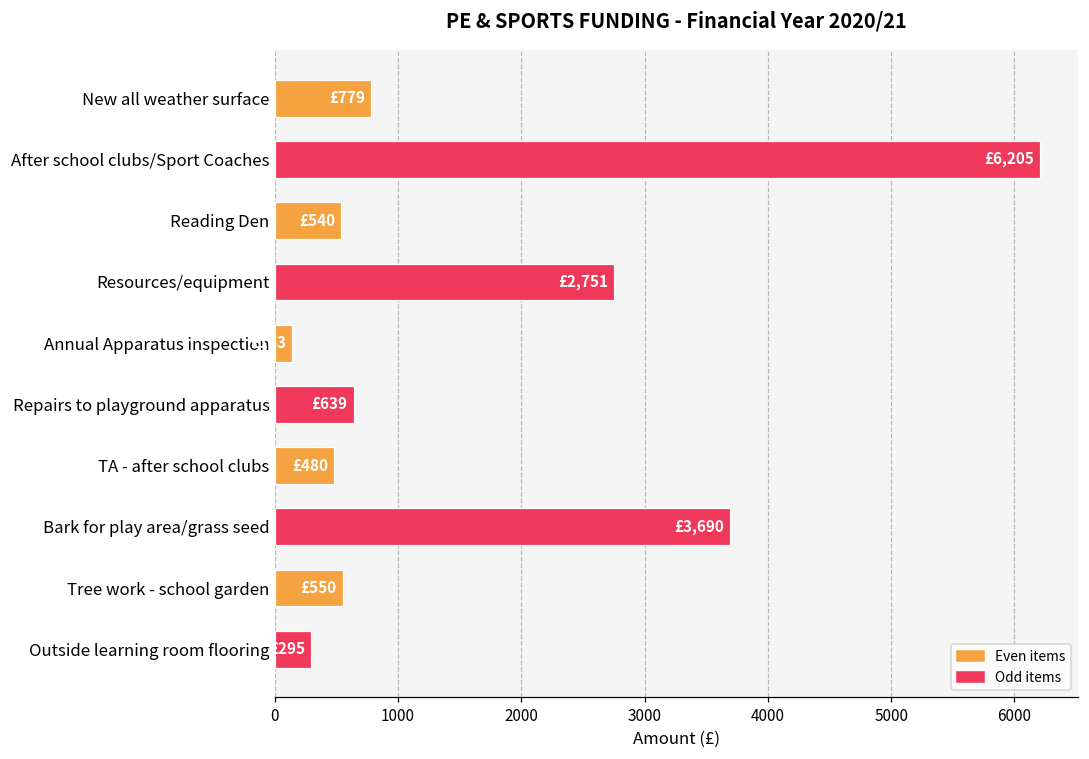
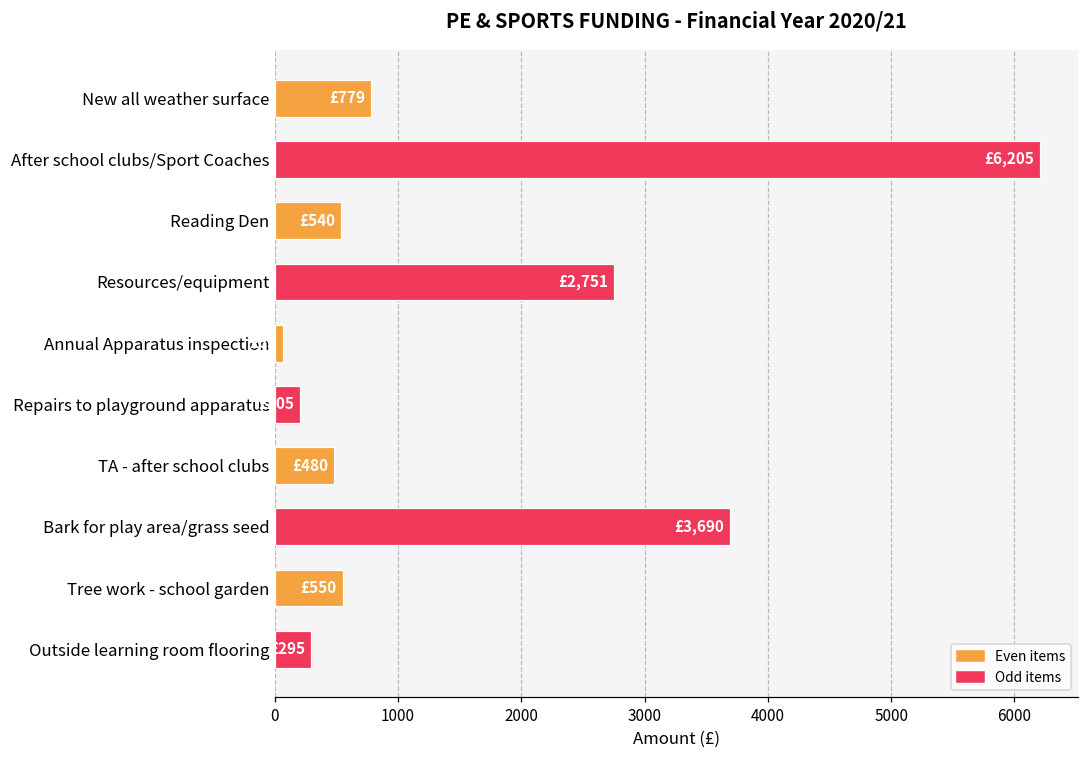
  {
    "New all weather surface": "£779",
    "After school clubs/Sport Coaches": "£6,205",
    "Reading Den": "£540",
    "Resources/equipment": "£2,751",
-   "Annual Apparatus inspection": "140",
-   "Repairs to playground apparatus": "£639",
+   "Annual Apparatus inspection": "70",
+   "Repairs to playground apparatus": "£205",
    "TA - after school clubs": "£480",
    "Bark for play area/grass seed": "£3,690",
    "Tree work - school garden": "£550",
    "Outside learning room flooring": "£295"
  }
